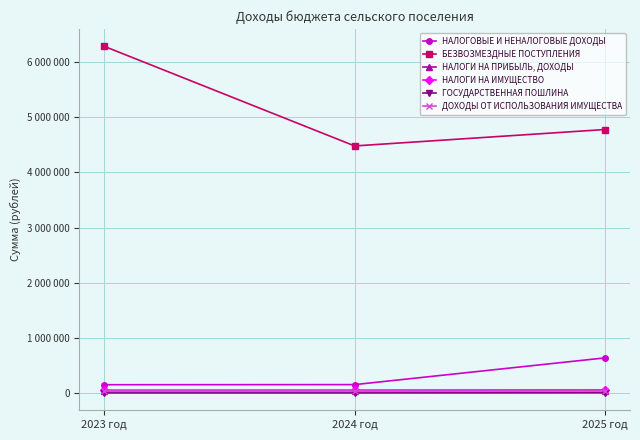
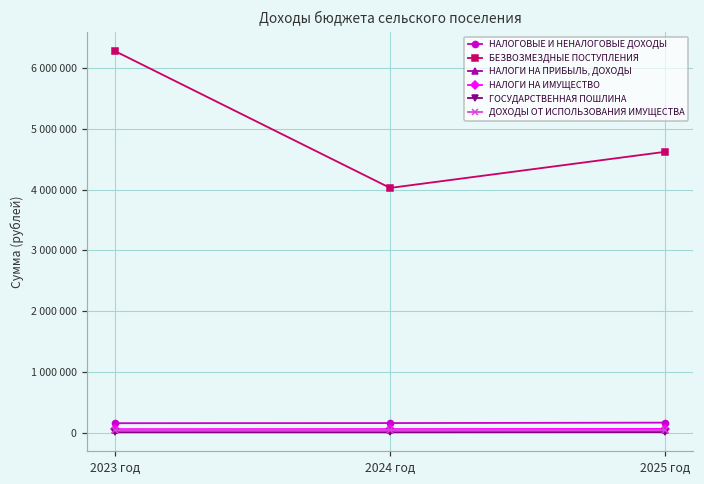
  {
    "НАЛОГОВЫЕ И НЕНАЛОГОВЫЕ ДОХОДЫ": {
      "2023 год": 200000,
      "2024 год": 200000,
-     "2025 год": 600000
+     "2025 год": 200000
    },
    "БЕЗВОЗМЕЗДНЫЕ ПОСТУПЛЕНИЯ": {
      "2023 год": 6300000,
-     "2024 год": 4500000,
-     "2025 год": 4800000
+     "2024 год": 4000000,
+     "2025 год": 4600000
    }
  }
